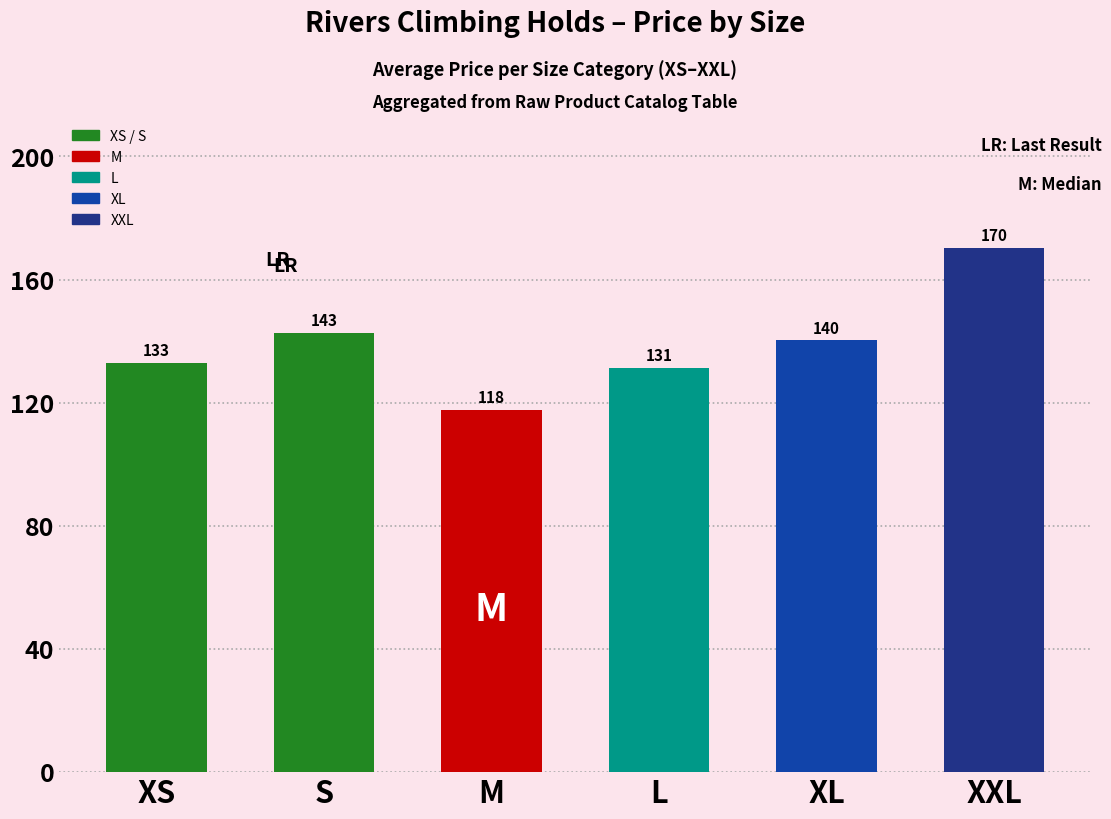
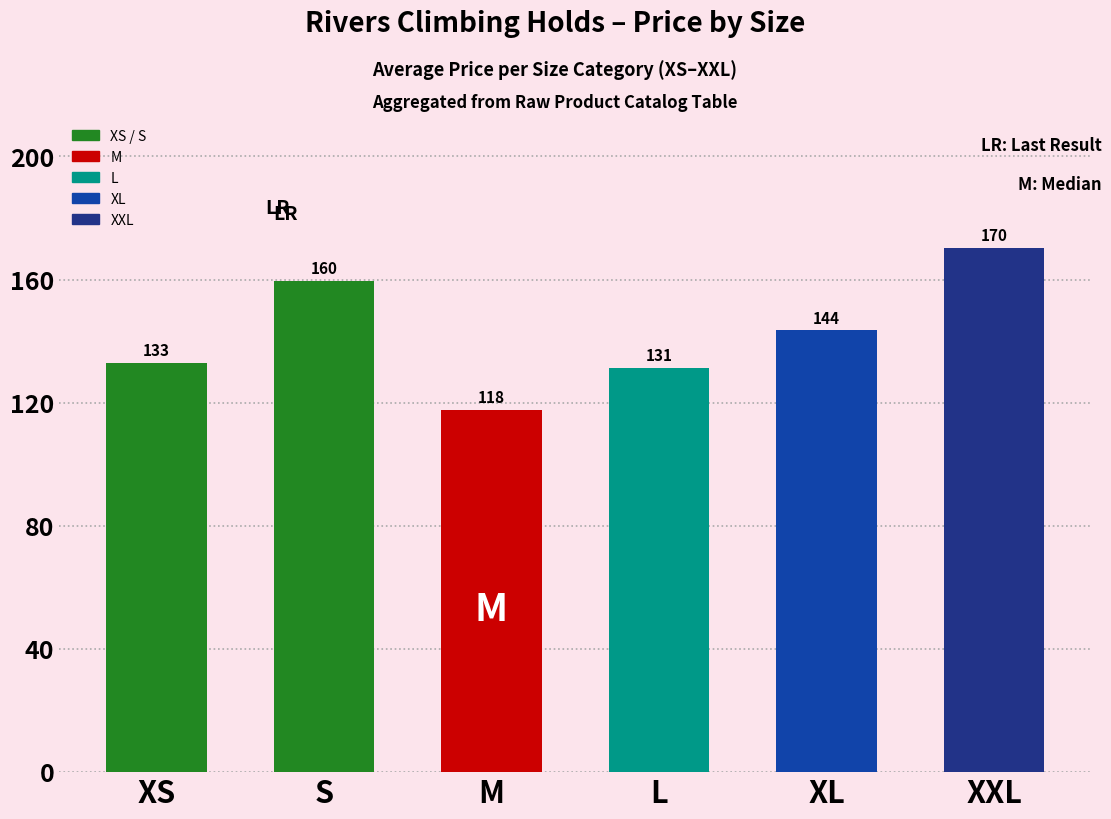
  {
    "XS": 133,
-   "S": 143,
+   "S": 160,
    "M": 118,
    "L": 131,
-   "XL": 140,
+   "XL": 144,
    "XXL": 170
  }
